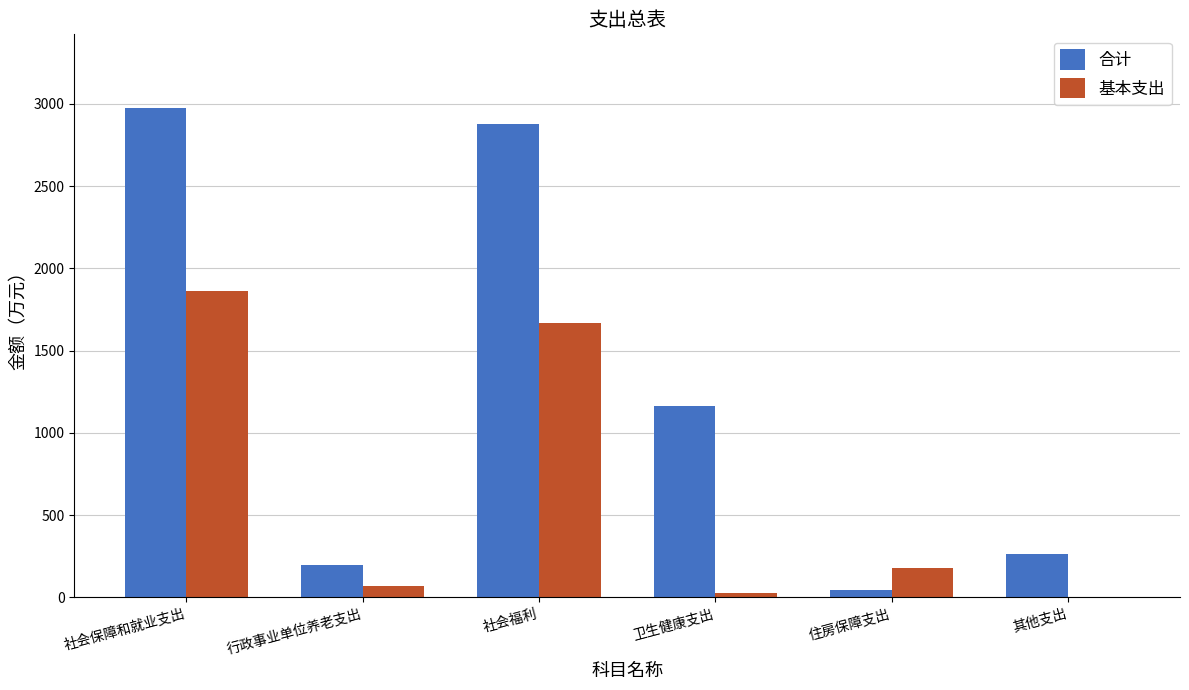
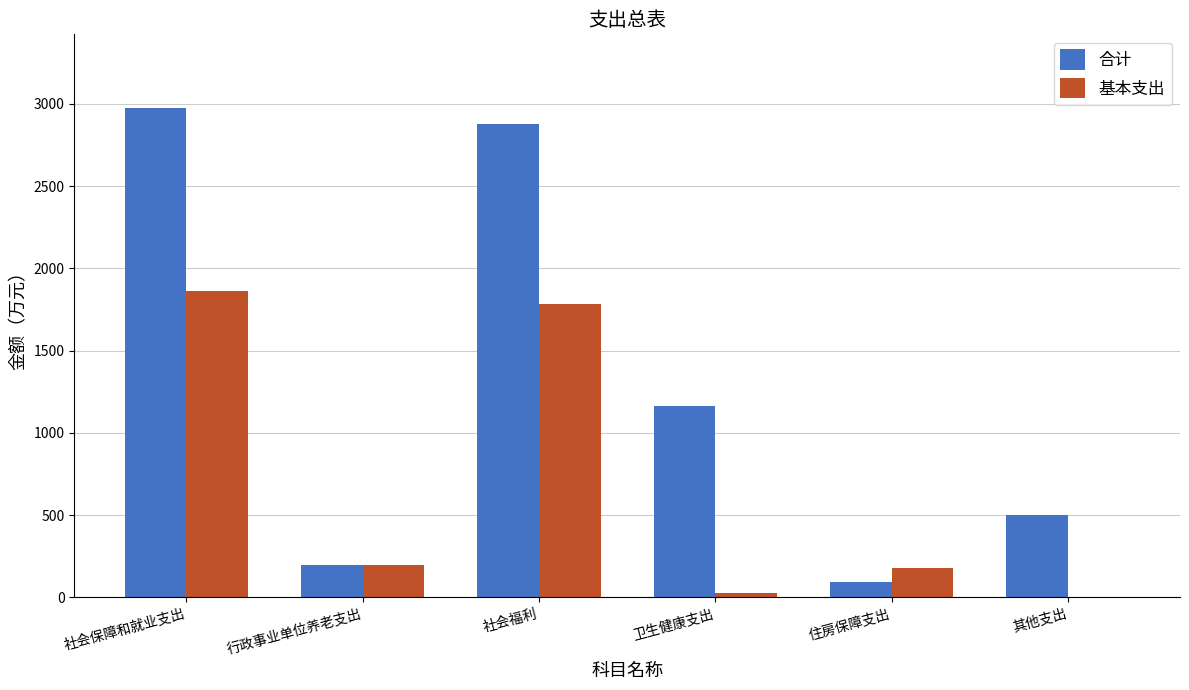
  {
    "合计": {
      "社会保障和就业支出": 2980,
      "行政事业单位养老支出": 200,
      "社会福利": 2880,
      "卫生健康支出": 1160,
-     "住房保障支出": 50,
-     "其他支出": 260
+     "住房保障支出": 100,
+     "其他支出": 500
    },
    "基本支出": {
      "社会保障和就业支出": 1860,
-     "行政事业单位养老支出": 70,
-     "社会福利": 1670,
+     "行政事业单位养老支出": 200,
+     "社会福利": 1780,
      "卫生健康支出": 30,
      "住房保障支出": 180,
      "其他支出": 0
    }
  }
